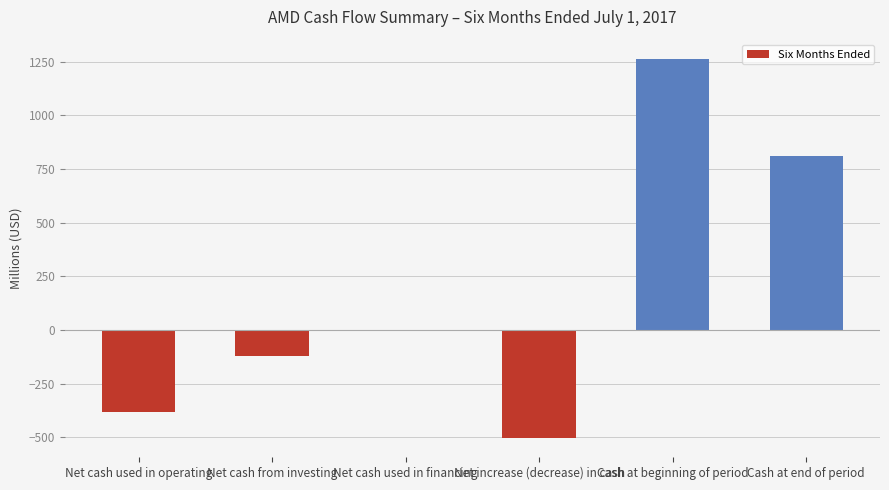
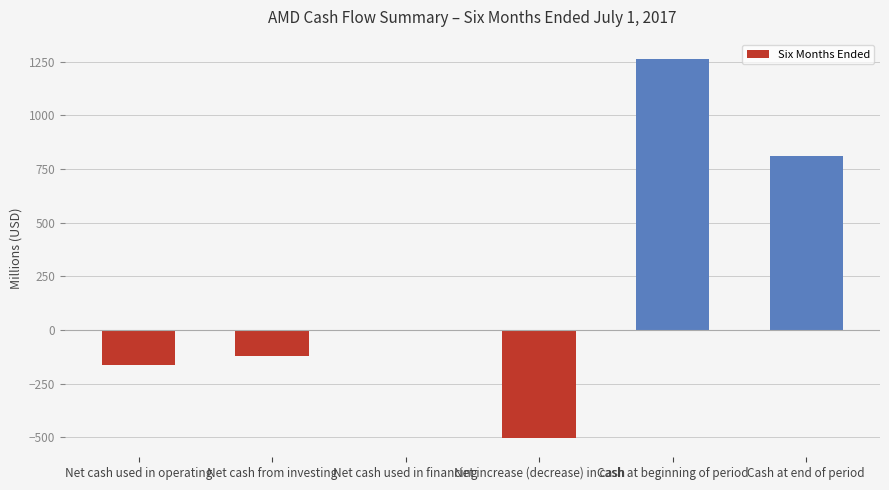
  {
-   "Net cash used in operating": -380,
+   "Net cash used in operating": -160,
    "Net cash from investing": -120,
    "Cash at end of period": 810
  }
